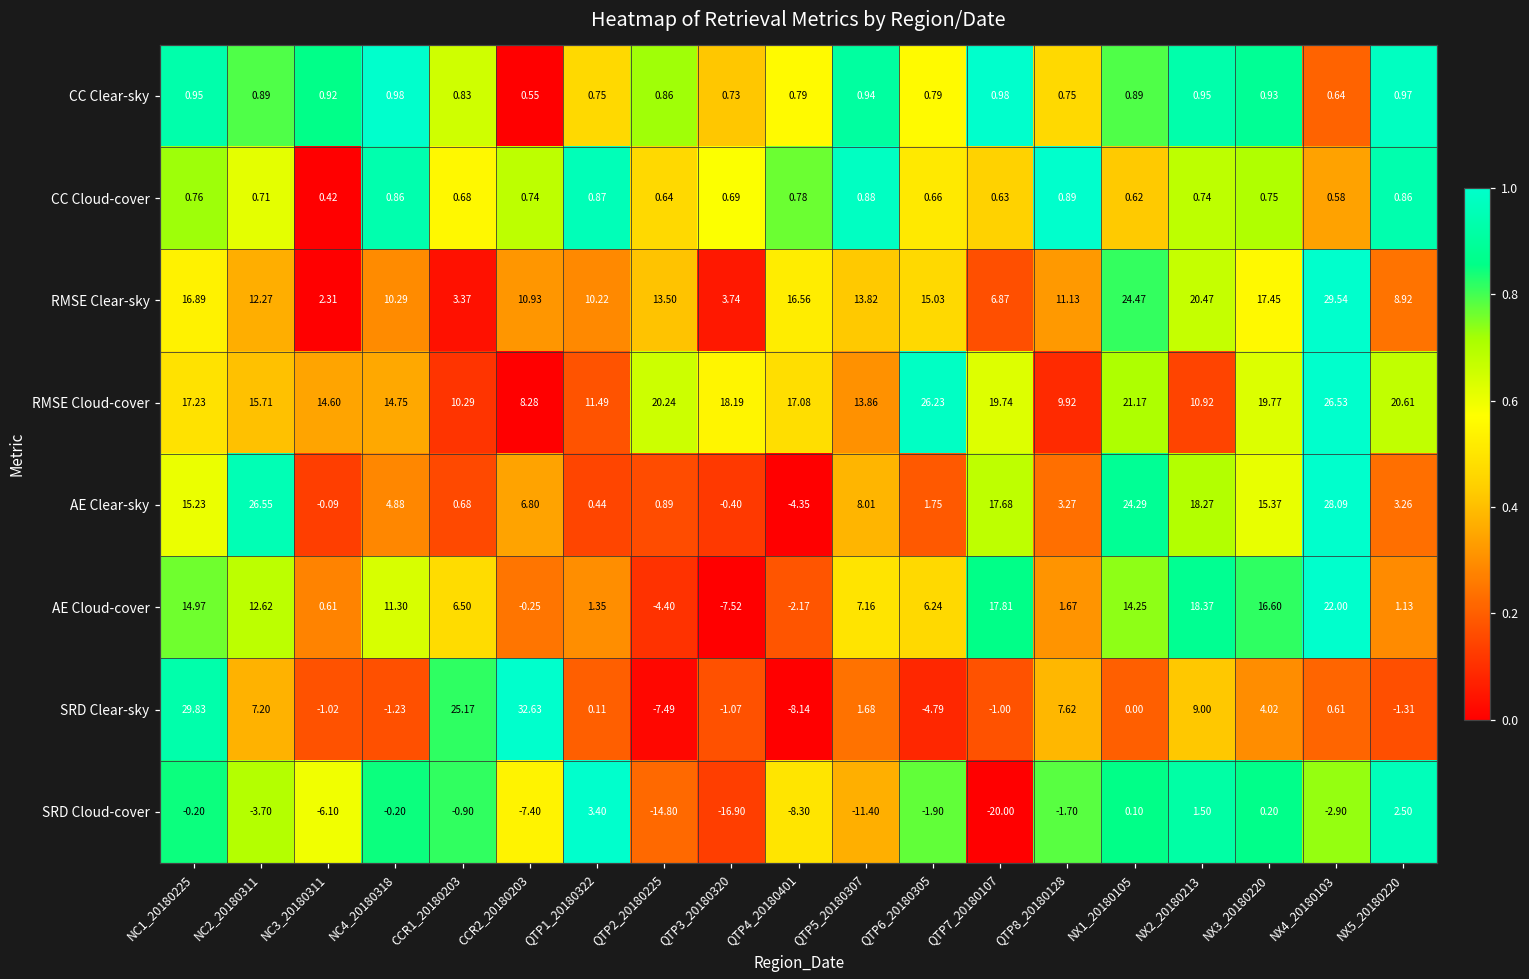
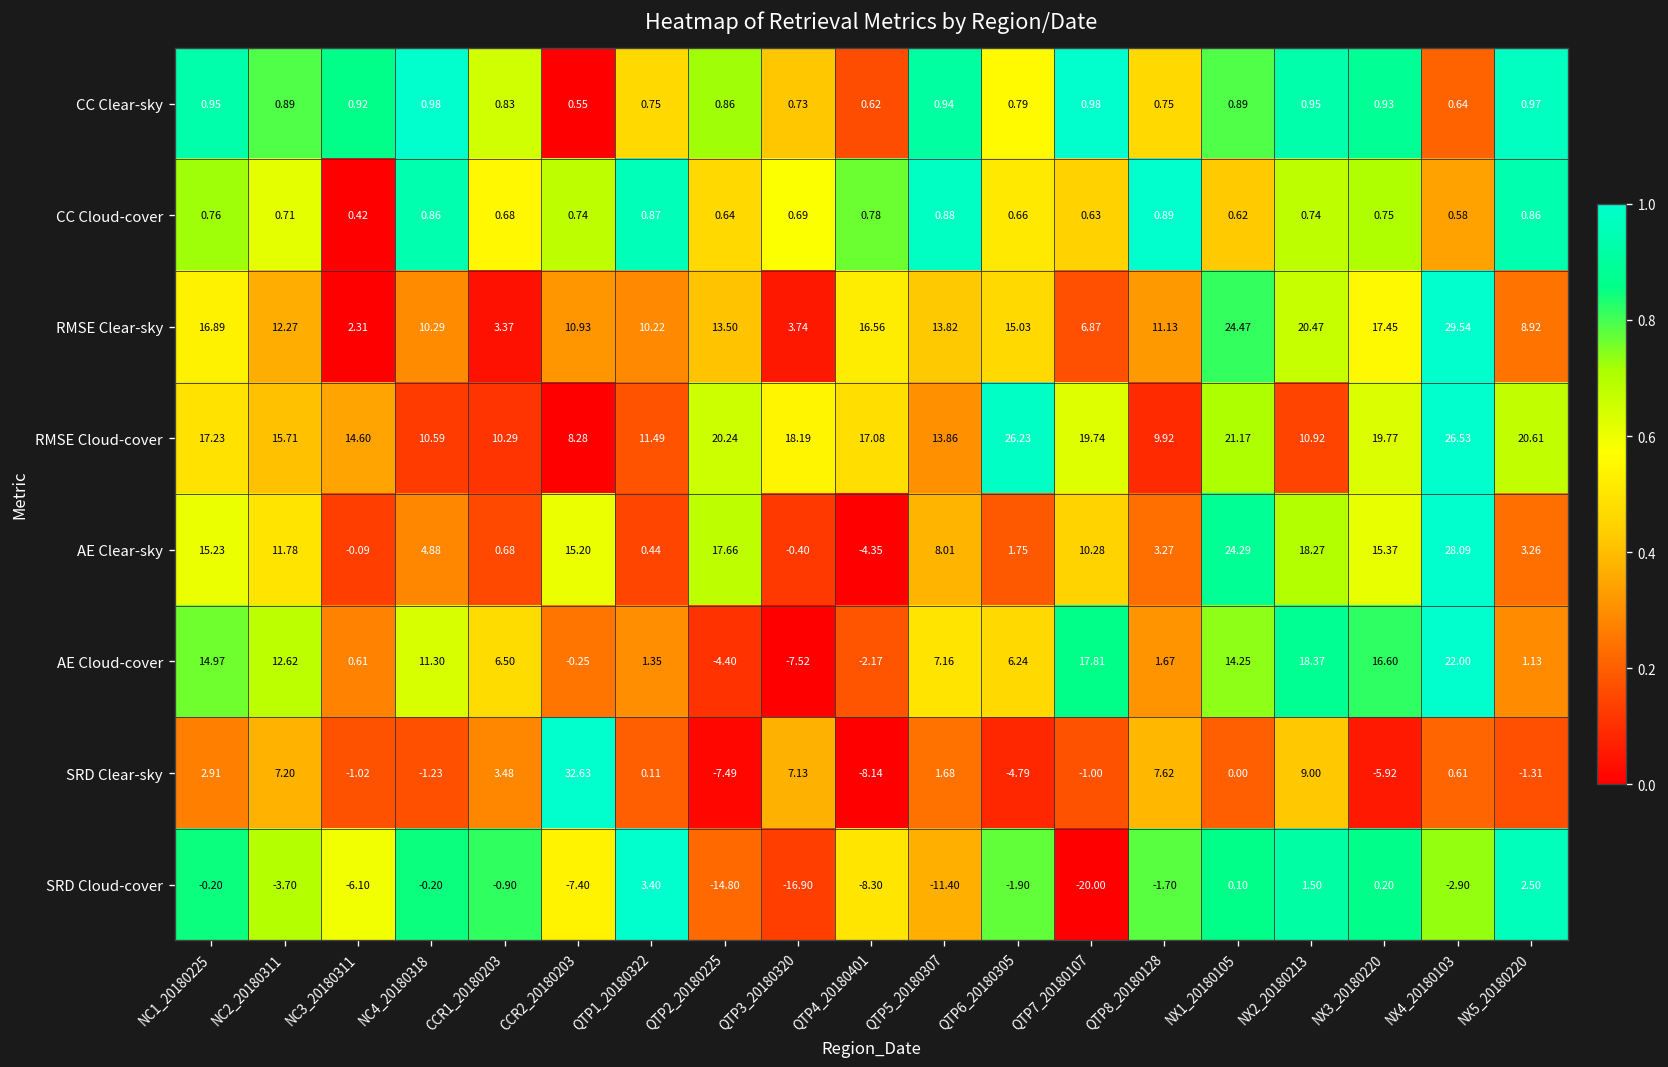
  {
    "CC Clear-sky": {
      "NC1_20180225": 0.95,
      "NC2_20180311": 0.89,
      "NC3_20180311": 0.92,
      "NC4_20180318": 0.98,
      "CCR1_20180203": 0.83,
      "CCR2_20180203": 0.55,
      "QTP1_20180322": 0.75,
      "QTP2_20180225": 0.86,
      "QTP3_20180320": 0.73,
-     "QTP4_20180401": 0.79,
+     "QTP4_20180401": 0.62,
      "QTP5_20180307": 0.94,
      "QTP6_20180305": 0.79,
      "QTP7_20180107": 0.98,
      "QTP8_20180128": 0.75,
      "NX1_20180105": 0.89,
      "NX2_20180213": 0.95,
      "NX3_20180220": 0.93,
      "NX4_20180103": 0.64,
      "NX5_20180220": 0.97
    },
    "CC Cloud-cover": {
      "NC1_20180225": 0.76,
      "NC2_20180311": 0.71,
      "NC3_20180311": 0.42,
      "NC4_20180318": 0.86,
      "CCR1_20180203": 0.68,
      "CCR2_20180203": 0.74,
      "QTP1_20180322": 0.87,
      "QTP2_20180225": 0.64,
      "QTP3_20180320": 0.69,
      "QTP4_20180401": 0.78,
      "QTP5_20180307": 0.88,
      "QTP6_20180305": 0.66,
      "QTP7_20180107": 0.63,
      "QTP8_20180128": 0.89,
      "NX1_20180105": 0.62,
      "NX2_20180213": 0.74,
      "NX3_20180220": 0.75,
      "NX4_20180103": 0.58,
      "NX5_20180220": 0.86
    },
    "RMSE Clear-sky": {
      "NC1_20180225": 16.89,
      "NC2_20180311": 12.27,
      "NC3_20180311": 2.31,
      "NC4_20180318": 10.29,
      "CCR1_20180203": 3.37,
      "CCR2_20180203": 10.93,
      "QTP1_20180322": 10.22,
      "QTP2_20180225": 13.50,
      "QTP3_20180320": 3.74,
      "QTP4_20180401": 16.56,
      "QTP5_20180307": 13.82,
      "QTP6_20180305": 15.03,
      "QTP7_20180107": 6.87,
      "QTP8_20180128": 11.13,
      "NX1_20180105": 24.47,
      "NX2_20180213": 20.47,
      "NX3_20180220": 17.45,
      "NX4_20180103": 29.54,
      "NX5_20180220": 8.92
    },
    "RMSE Cloud-cover": {
      "NC1_20180225": 17.23,
      "NC2_20180311": 15.71,
      "NC3_20180311": 14.60,
-     "NC4_20180318": 14.75,
+     "NC4_20180318": 10.59,
      "CCR1_20180203": 10.29,
      "CCR2_20180203": 8.28,
      "QTP1_20180322": 11.49,
      "QTP2_20180225": 20.24,
      "QTP3_20180320": 18.19,
      "QTP4_20180401": 17.08,
      "QTP5_20180307": 13.86,
      "QTP6_20180305": 26.23,
      "QTP7_20180107": 19.74,
      "QTP8_20180128": 9.92,
      "NX1_20180105": 21.17,
      "NX2_20180213": 10.92,
      "NX3_20180220": 19.77,
      "NX4_20180103": 26.53,
      "NX5_20180220": 20.61
    },
    "AE Clear-sky": {
      "NC1_20180225": 15.23,
-     "NC2_20180311": 26.55,
+     "NC2_20180311": 11.78,
      "NC3_20180311": -0.09,
      "NC4_20180318": 4.88,
      "CCR1_20180203": 0.68,
-     "CCR2_20180203": 6.80,
+     "CCR2_20180203": 15.20,
      "QTP1_20180322": 0.44,
-     "QTP2_20180225": 0.89,
+     "QTP2_20180225": 17.66,
      "QTP3_20180320": -0.40,
      "QTP4_20180401": -4.35,
      "QTP5_20180307": 8.01,
      "QTP6_20180305": 1.75,
-     "QTP7_20180107": 17.68,
+     "QTP7_20180107": 10.28,
      "QTP8_20180128": 3.27,
      "NX1_20180105": 24.29,
      "NX2_20180213": 18.27,
      "NX3_20180220": 15.37,
      "NX4_20180103": 28.09,
      "NX5_20180220": 3.26
    },
    "AE Cloud-cover": {
      "NC1_20180225": 14.97,
      "NC2_20180311": 12.62,
      "NC3_20180311": 0.61,
      "NC4_20180318": 11.30,
      "CCR1_20180203": 6.50,
      "CCR2_20180203": -0.25,
      "QTP1_20180322": 1.35,
      "QTP2_20180225": -4.40,
      "QTP3_20180320": -7.52,
      "QTP4_20180401": -2.17,
      "QTP5_20180307": 7.16,
      "QTP6_20180305": 6.24,
      "QTP7_20180107": 17.81,
      "QTP8_20180128": 1.67,
      "NX1_20180105": 14.25,
      "NX2_20180213": 18.37,
      "NX3_20180220": 16.60,
      "NX4_20180103": 22.00,
      "NX5_20180220": 1.13
    },
    "SRD Clear-sky": {
-     "NC1_20180225": 29.83,
+     "NC1_20180225": 2.91,
      "NC2_20180311": 7.20,
      "NC3_20180311": -1.02,
      "NC4_20180318": -1.23,
-     "CCR1_20180203": 25.17,
+     "CCR1_20180203": 3.48,
      "CCR2_20180203": 32.63,
      "QTP1_20180322": 0.11,
      "QTP2_20180225": -7.49,
-     "QTP3_20180320": -1.07,
+     "QTP3_20180320": 7.13,
      "QTP4_20180401": -8.14,
      "QTP5_20180307": 1.68,
      "QTP6_20180305": -4.79,
      "QTP7_20180107": -1.00,
      "QTP8_20180128": 7.62,
      "NX1_20180105": 0.00,
      "NX2_20180213": 9.00,
-     "NX3_20180220": 4.02,
+     "NX3_20180220": -5.92,
      "NX4_20180103": 0.61,
      "NX5_20180220": -1.31
    },
    "SRD Cloud-cover": {
      "NC1_20180225": -0.20,
      "NC2_20180311": -3.70,
      "NC3_20180311": -6.10,
      "NC4_20180318": -0.20,
      "CCR1_20180203": -0.90,
      "CCR2_20180203": -7.40,
      "QTP1_20180322": 3.40,
      "QTP2_20180225": -14.80,
      "QTP3_20180320": -16.90,
      "QTP4_20180401": -8.30,
      "QTP5_20180307": -11.40,
      "QTP6_20180305": -1.90,
      "QTP7_20180107": -20.00,
      "QTP8_20180128": -1.70,
      "NX1_20180105": 0.10,
      "NX2_20180213": 1.50,
      "NX3_20180220": 0.20,
      "NX4_20180103": -2.90,
      "NX5_20180220": 2.50
    }
  }
